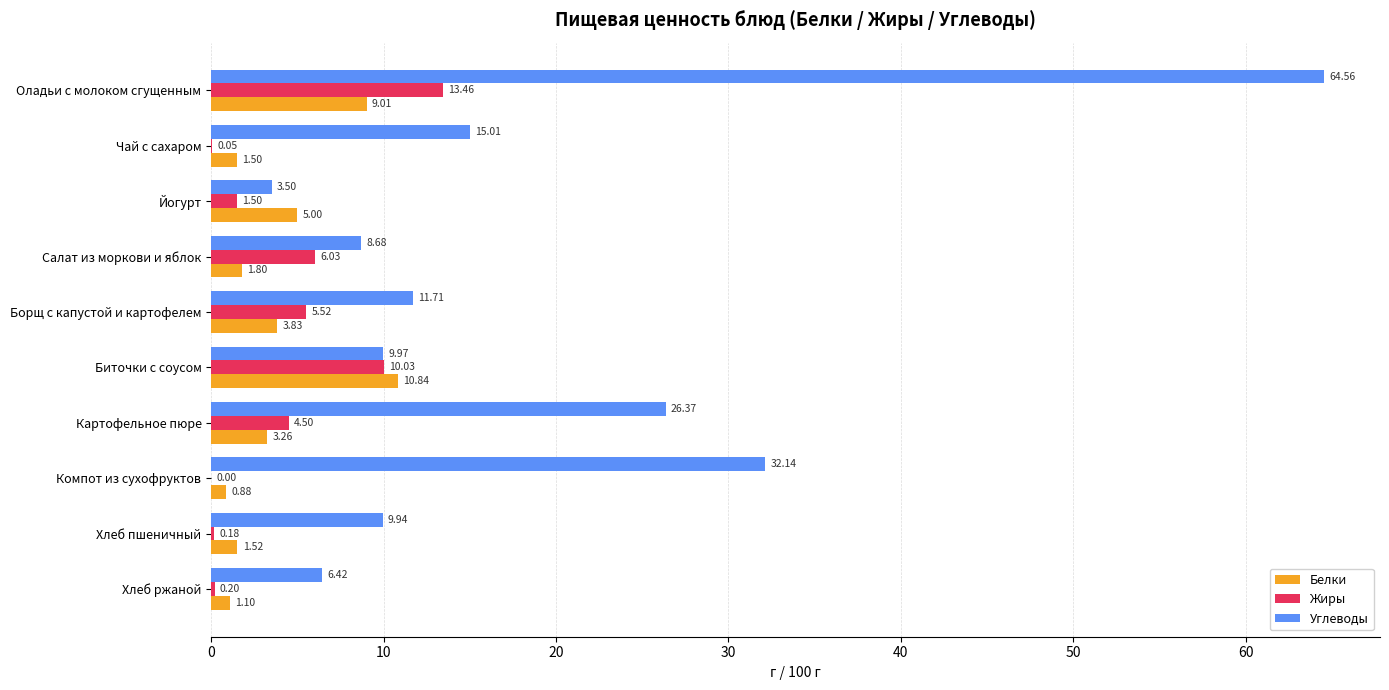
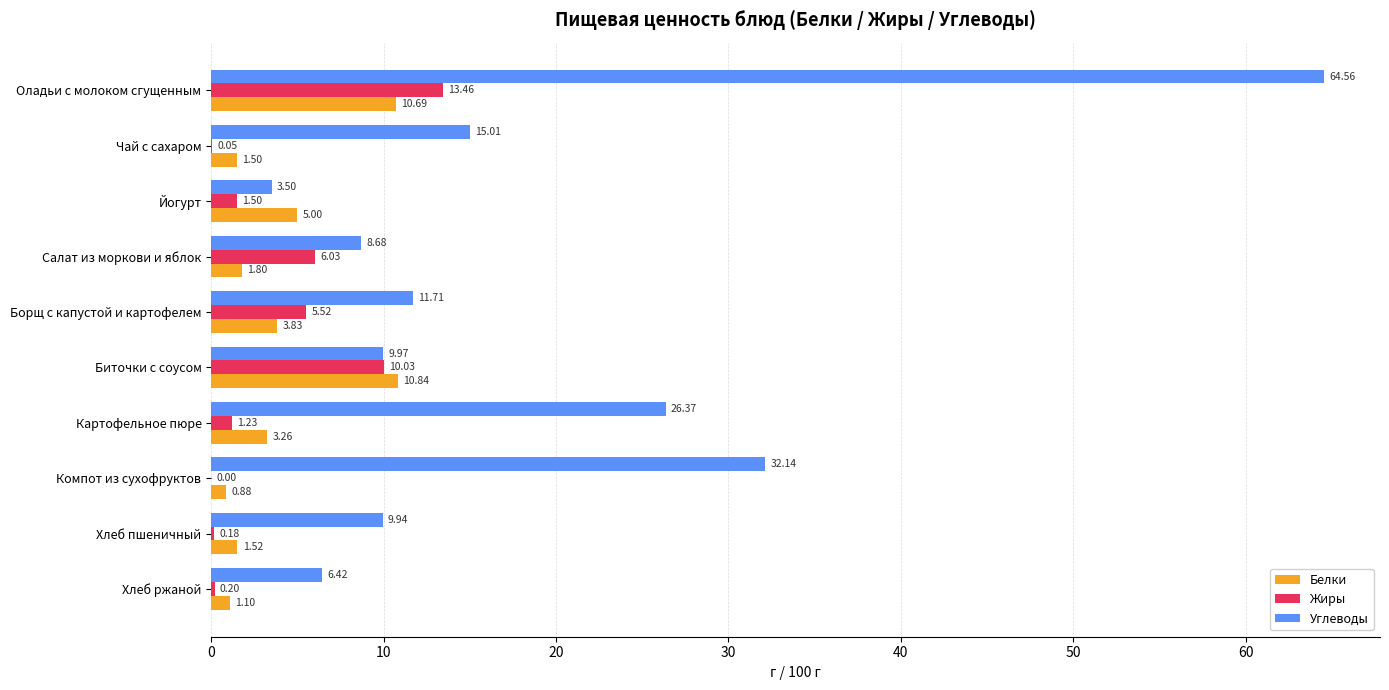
  {
    "Белки": {
-     "Оладьи с молоком сгущенным": 9.01,
+     "Оладьи с молоком сгущенным": 10.69,
      "Чай с сахаром": 1.50,
      "Йогурт": 5.00,
      "Салат из моркови и яблок": 1.80,
      "Борщ с капустой и картофелем": 3.83,
      "Биточки с соусом": 10.84,
      "Картофельное пюре": 3.26,
      "Компот из сухофруктов": 0.88,
      "Хлеб пшеничный": 1.52,
      "Хлеб ржаной": 1.10
    },
    "Жиры": {
      "Оладьи с молоком сгущенным": 13.46,
      "Чай с сахаром": 0.05,
      "Йогурт": 1.50,
      "Салат из моркови и яблок": 6.03,
      "Борщ с капустой и картофелем": 5.52,
      "Биточки с соусом": 10.03,
-     "Картофельное пюре": 4.50,
+     "Картофельное пюре": 1.23,
      "Компот из сухофруктов": 0.00,
      "Хлеб пшеничный": 0.18,
      "Хлеб ржаной": 0.20
    },
    "Углеводы": {
      "Оладьи с молоком сгущенным": 64.56,
      "Чай с сахаром": 15.01,
      "Йогурт": 3.50,
      "Салат из моркови и яблок": 8.68,
      "Борщ с капустой и картофелем": 11.71,
      "Биточки с соусом": 9.97,
      "Картофельное пюре": 26.37,
      "Компот из сухофруктов": 32.14,
      "Хлеб пшеничный": 9.94,
      "Хлеб ржаной": 6.42
    }
  }
